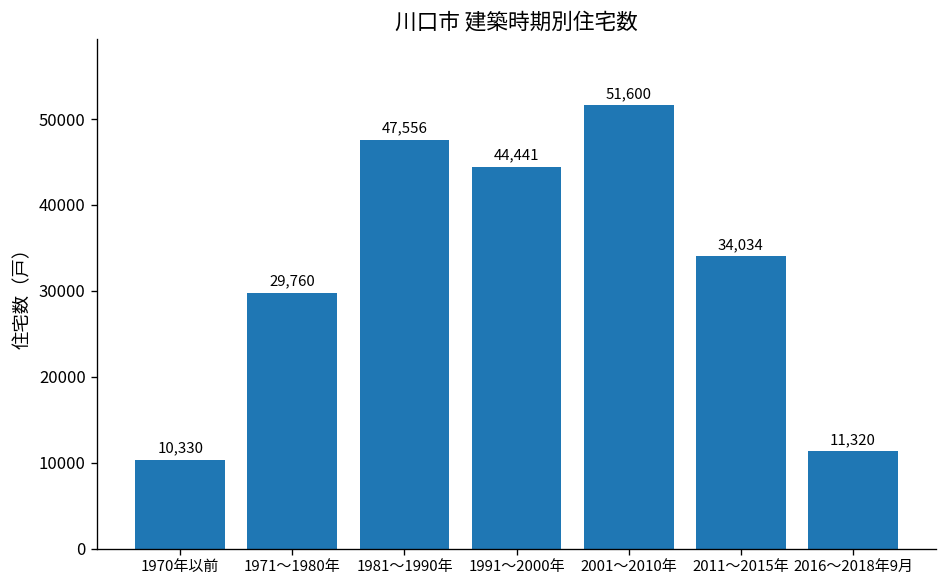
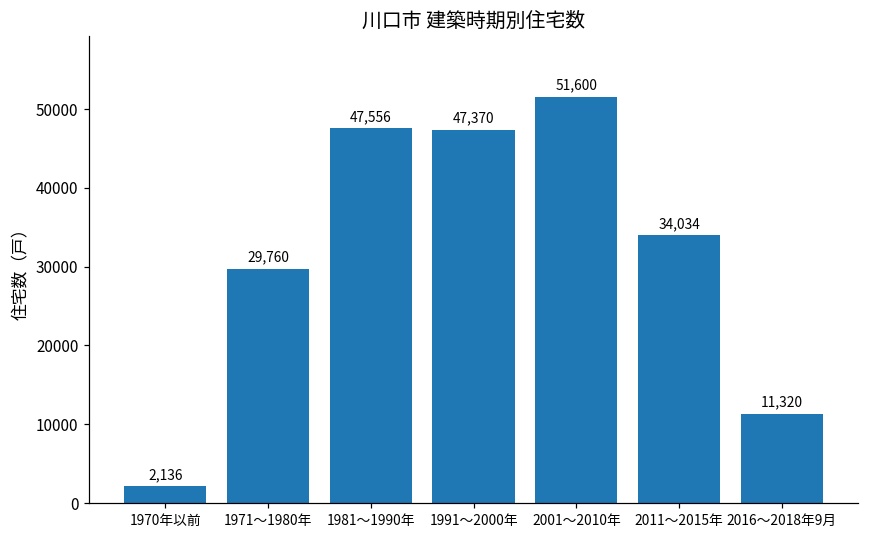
  {
-   "1970年以前": "10,330",
+   "1970年以前": "2,136",
    "1971～1980年": "29,760",
    "1981～1990年": "47,556",
-   "1991～2000年": "44,441",
+   "1991～2000年": "47,370",
    "2001～2010年": "51,600",
    "2011～2015年": "34,034",
    "2016～2018年9月": "11,320"
  }
